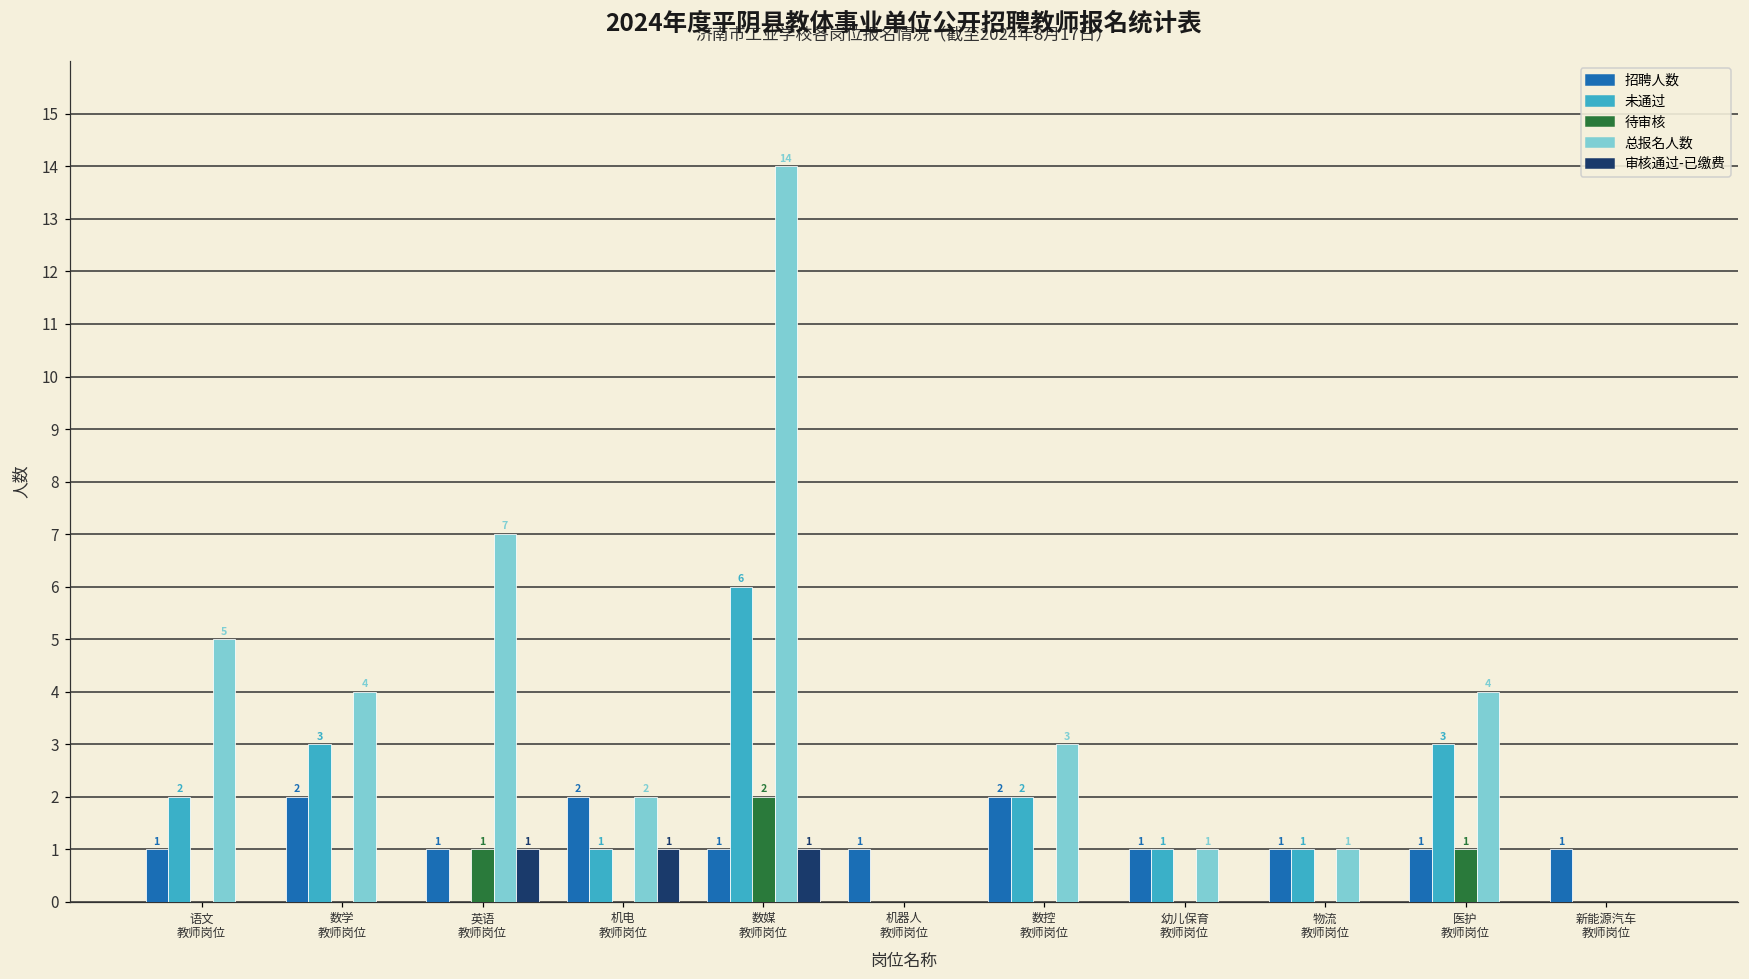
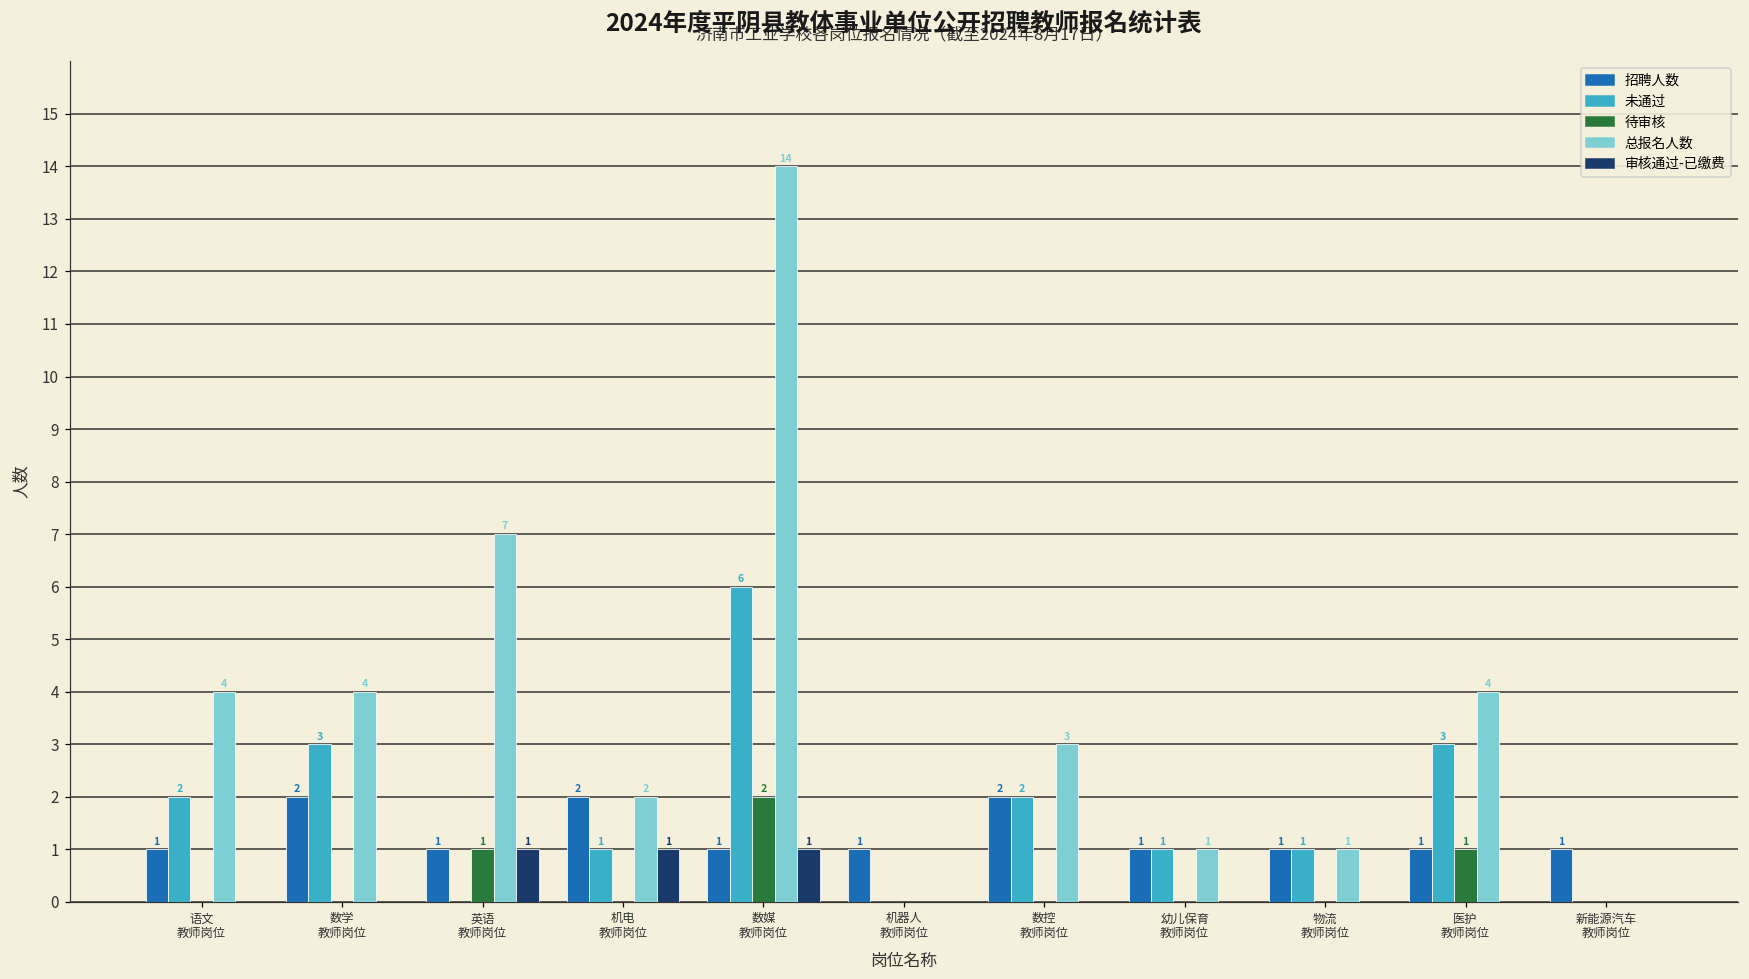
  {
    "招聘人数": {
      "语文 教师岗位": 1,
      "数学 教师岗位": 2,
      "英语 教师岗位": 1,
      "机电 教师岗位": 2,
      "数媒 教师岗位": 1,
      "机器人 教师岗位": 1,
      "数控 教师岗位": 2,
      "幼儿保育 教师岗位": 1,
      "物流 教师岗位": 1,
      "医护 教师岗位": 1,
      "新能源汽车 教师岗位": 1
    },
    "未通过": {
      "语文 教师岗位": 2,
      "数学 教师岗位": 3,
      "机电 教师岗位": 1,
      "数媒 教师岗位": 6,
      "数控 教师岗位": 2,
      "幼儿保育 教师岗位": 1,
      "物流 教师岗位": 1,
      "医护 教师岗位": 3
    },
    "待审核": {
      "英语 教师岗位": 1,
      "数媒 教师岗位": 2,
      "医护 教师岗位": 1
    },
    "总报名人数": {
-     "语文 教师岗位": 5,
+     "语文 教师岗位": 4,
      "数学 教师岗位": 4,
      "英语 教师岗位": 7,
      "机电 教师岗位": 2,
      "数媒 教师岗位": 14,
      "数控 教师岗位": 3,
      "幼儿保育 教师岗位": 1,
      "物流 教师岗位": 1,
      "医护 教师岗位": 4
    },
    "审核通过-已缴费": {
      "英语 教师岗位": 1,
      "机电 教师岗位": 1,
      "数媒 教师岗位": 1
    }
  }
